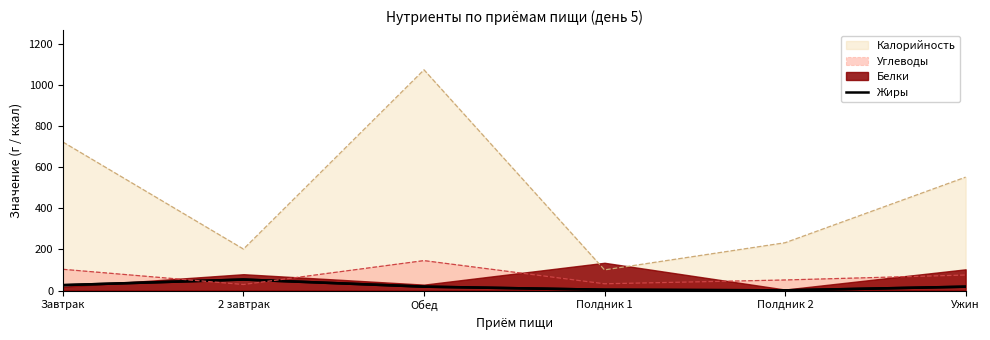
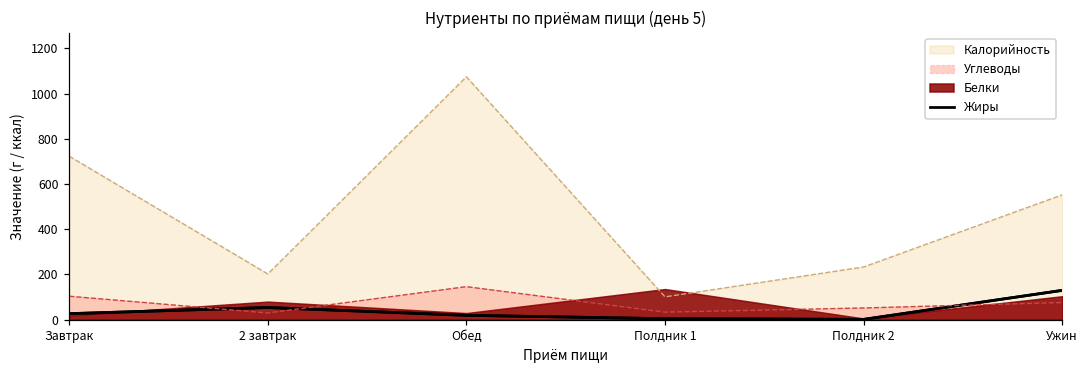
  {
    "Жиры": {
      "2 завтрак": 50,
      "Полдник 1": 0,
-     "Ужин": 20
+     "Ужин": 130
    },
    "Белки": {
      "2 завтрак": 80,
      "Полдник 1": 130,
      "Ужин": 100
    }
  }
